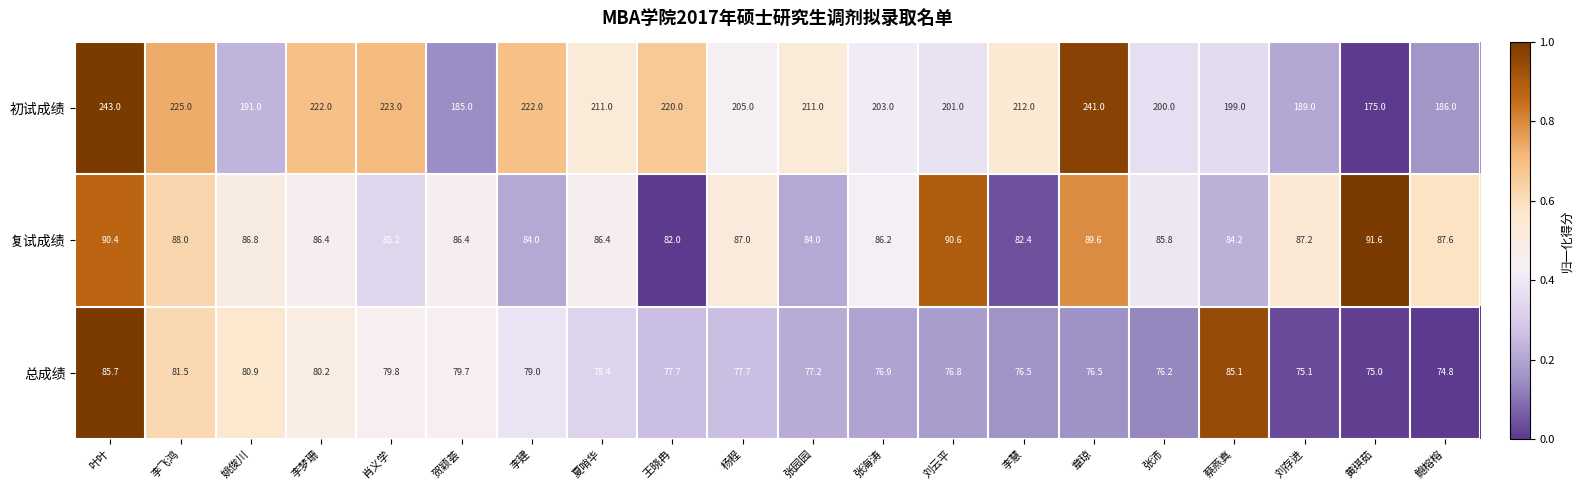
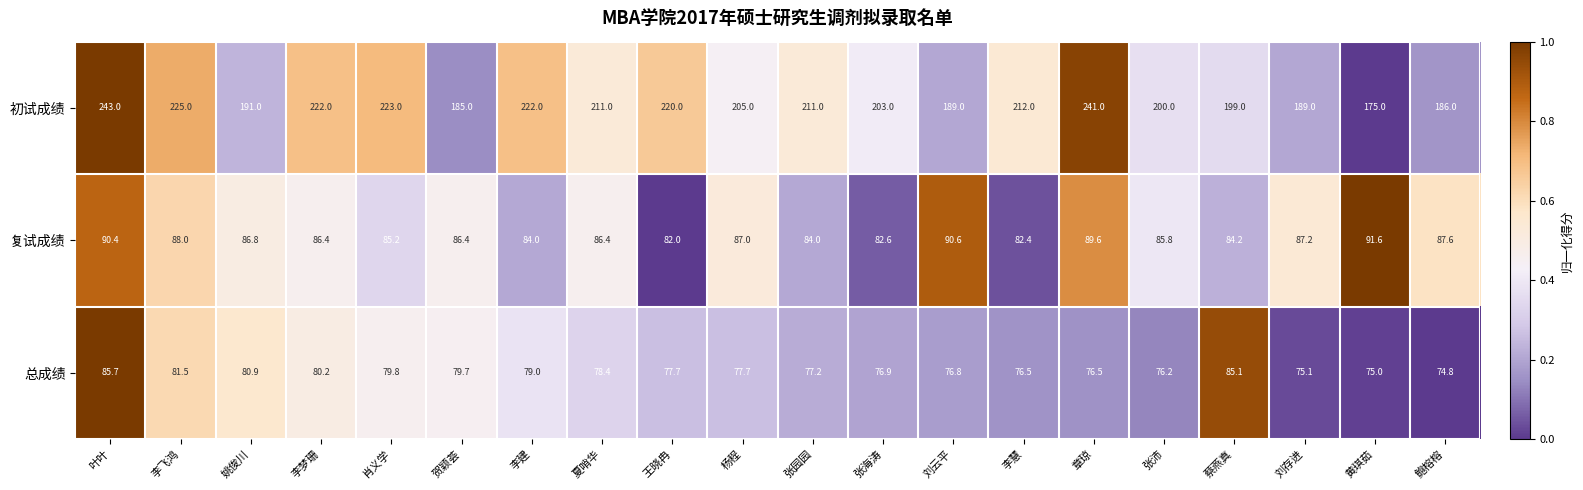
  {
    "初试成绩": {
      "叶叶": 243.0,
      "李飞鸿": 225.0,
      "姚俊川": 191.0,
      "李梦珊": 222.0,
      "肖义学": 223.0,
      "贺颖荟": 185.0,
      "李建": 222.0,
      "夏哨华": 211.0,
      "王晓冉": 220.0,
      "杨程": 205.0,
      "张园园": 211.0,
      "张海涛": 203.0,
-     "刘云平": 201.0,
+     "刘云平": 189.0,
      "李慧": 212.0,
      "章琼": 241.0,
      "张沛": 200.0,
      "蔡燕真": 199.0,
      "刘存进": 189.0,
      "黄琪茹": 175.0,
      "鲍榕榕": 186.0
    },
    "复试成绩": {
      "叶叶": 90.4,
      "李飞鸿": 88.0,
      "姚俊川": 86.8,
      "李梦珊": 86.4,
      "贺颖荟": 86.4,
      "李建": 84.0,
      "夏哨华": 86.4,
      "王晓冉": 82.0,
      "杨程": 87.0,
      "张园园": 84.0,
-     "张海涛": 86.2,
+     "张海涛": 82.6,
      "刘云平": 90.6,
      "李慧": 82.4,
      "章琼": 89.6,
      "张沛": 85.8,
      "蔡燕真": 84.2,
      "刘存进": 87.2,
      "黄琪茹": 91.6,
      "鲍榕榕": 87.6
    },
    "总成绩": {
      "叶叶": 85.7,
      "李飞鸿": 81.5,
      "姚俊川": 80.9,
      "李梦珊": 80.2,
      "肖义学": 79.8,
      "贺颖荟": 79.7,
      "李建": 79.0,
      "王晓冉": 77.7,
      "杨程": 77.7,
      "张园园": 77.2,
      "张海涛": 76.9,
      "刘云平": 76.8,
      "李慧": 76.5,
      "章琼": 76.5,
      "张沛": 76.2,
      "蔡燕真": 85.1,
      "刘存进": 75.1,
      "黄琪茹": 75.0,
      "鲍榕榕": 74.8
    }
  }
